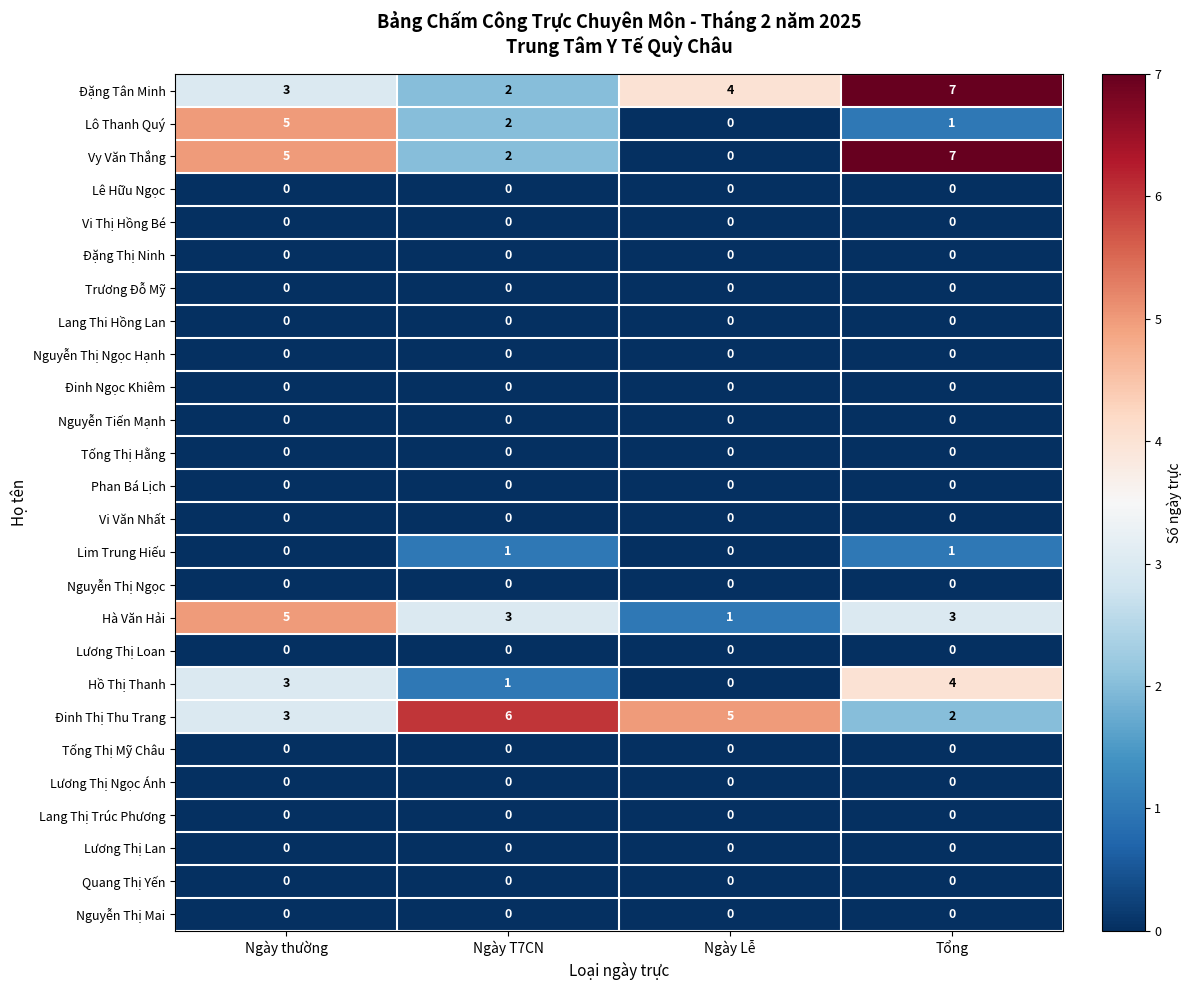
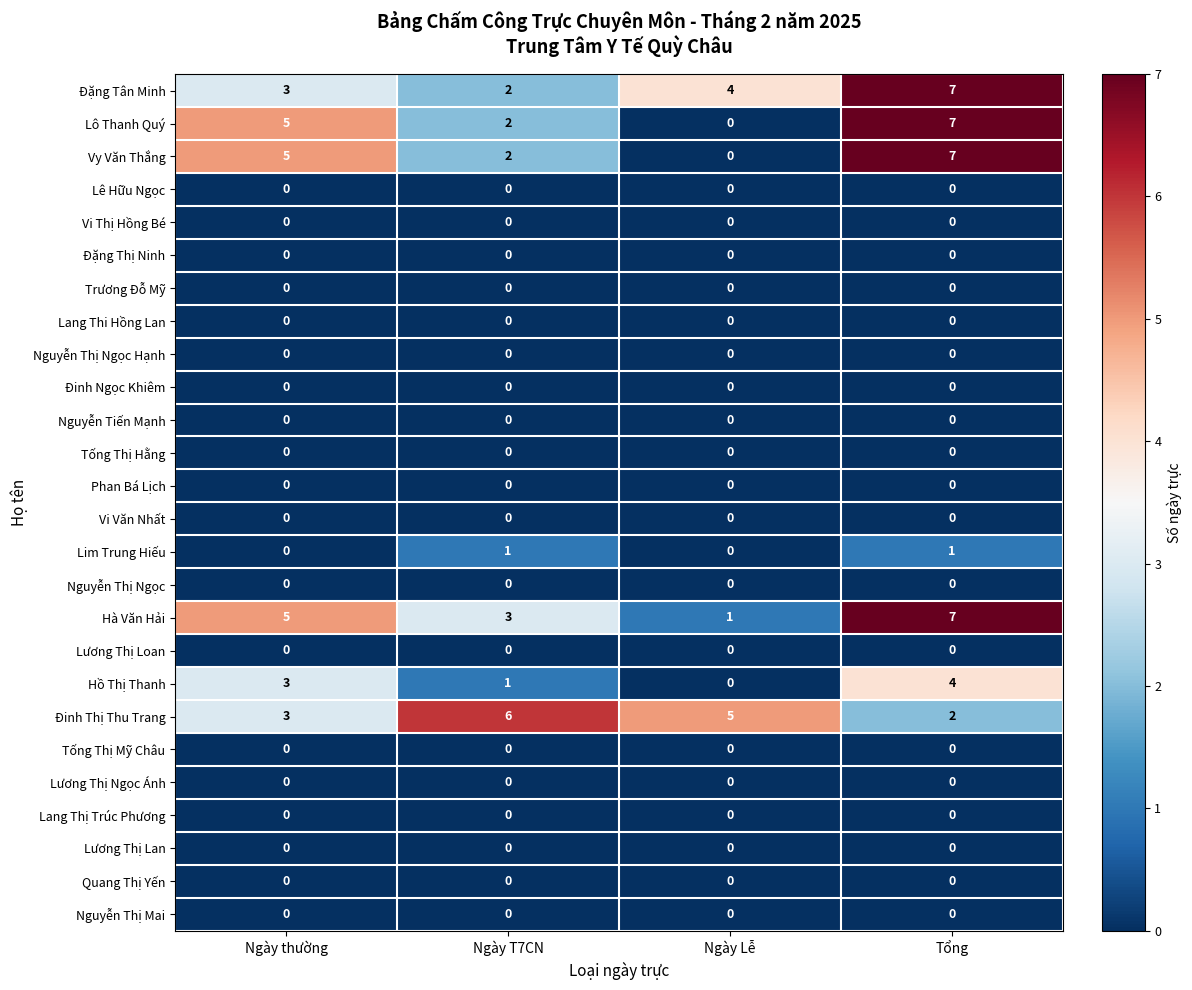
  {
    "Đặng Tân Minh": {
      "Ngày thường": 3,
      "Ngày T7CN": 2,
      "Ngày Lễ": 4,
      "Tổng": 7
    },
    "Lô Thanh Quý": {
      "Ngày thường": 5,
      "Ngày T7CN": 2,
      "Ngày Lễ": 0,
-     "Tổng": 1
+     "Tổng": 7
    },
    "Vy Văn Thắng": {
      "Ngày thường": 5,
      "Ngày T7CN": 2,
      "Ngày Lễ": 0,
      "Tổng": 7
    },
    "Lê Hữu Ngọc": {
      "Ngày thường": 0,
      "Ngày T7CN": 0,
      "Ngày Lễ": 0,
      "Tổng": 0
    },
    "Vi Thị Hồng Bé": {
      "Ngày thường": 0,
      "Ngày T7CN": 0,
      "Ngày Lễ": 0,
      "Tổng": 0
    },
    "Đặng Thị Ninh": {
      "Ngày thường": 0,
      "Ngày T7CN": 0,
      "Ngày Lễ": 0,
      "Tổng": 0
    },
    "Trương Đỗ Mỹ": {
      "Ngày thường": 0,
      "Ngày T7CN": 0,
      "Ngày Lễ": 0,
      "Tổng": 0
    },
    "Lang Thi Hồng Lan": {
      "Ngày thường": 0,
      "Ngày T7CN": 0,
      "Ngày Lễ": 0,
      "Tổng": 0
    },
    "Nguyễn Thị Ngọc Hạnh": {
      "Ngày thường": 0,
      "Ngày T7CN": 0,
      "Ngày Lễ": 0,
      "Tổng": 0
    },
    "Đinh Ngọc Khiêm": {
      "Ngày thường": 0,
      "Ngày T7CN": 0,
      "Ngày Lễ": 0,
      "Tổng": 0
    },
    "Nguyễn Tiến Mạnh": {
      "Ngày thường": 0,
      "Ngày T7CN": 0,
      "Ngày Lễ": 0,
      "Tổng": 0
    },
    "Tống Thị Hằng": {
      "Ngày thường": 0,
      "Ngày T7CN": 0,
      "Ngày Lễ": 0,
      "Tổng": 0
    },
    "Phan Bá Lịch": {
      "Ngày thường": 0,
      "Ngày T7CN": 0,
      "Ngày Lễ": 0,
      "Tổng": 0
    },
    "Vi Văn Nhất": {
      "Ngày thường": 0,
      "Ngày T7CN": 0,
      "Ngày Lễ": 0,
      "Tổng": 0
    },
    "Lim Trung Hiếu": {
      "Ngày thường": 0,
      "Ngày T7CN": 1,
      "Ngày Lễ": 0,
      "Tổng": 1
    },
    "Nguyễn Thị Ngọc": {
      "Ngày thường": 0,
      "Ngày T7CN": 0,
      "Ngày Lễ": 0,
      "Tổng": 0
    },
    "Hà Văn Hải": {
      "Ngày thường": 5,
      "Ngày T7CN": 3,
      "Ngày Lễ": 1,
-     "Tổng": 3
+     "Tổng": 7
    },
    "Lương Thị Loan": {
      "Ngày thường": 0,
      "Ngày T7CN": 0,
      "Ngày Lễ": 0,
      "Tổng": 0
    },
    "Hồ Thị Thanh": {
      "Ngày thường": 3,
      "Ngày T7CN": 1,
      "Ngày Lễ": 0,
      "Tổng": 4
    },
    "Đinh Thị Thu Trang": {
      "Ngày thường": 3,
      "Ngày T7CN": 6,
      "Ngày Lễ": 5,
      "Tổng": 2
    },
    "Tống Thị Mỹ Châu": {
      "Ngày thường": 0,
      "Ngày T7CN": 0,
      "Ngày Lễ": 0,
      "Tổng": 0
    },
    "Lương Thị Ngọc Ánh": {
      "Ngày thường": 0,
      "Ngày T7CN": 0,
      "Ngày Lễ": 0,
      "Tổng": 0
    },
    "Lang Thị Trúc Phương": {
      "Ngày thường": 0,
      "Ngày T7CN": 0,
      "Ngày Lễ": 0,
      "Tổng": 0
    },
    "Lương Thị Lan": {
      "Ngày thường": 0,
      "Ngày T7CN": 0,
      "Ngày Lễ": 0,
      "Tổng": 0
    },
    "Quang Thị Yến": {
      "Ngày thường": 0,
      "Ngày T7CN": 0,
      "Ngày Lễ": 0,
      "Tổng": 0
    },
    "Nguyễn Thị Mai": {
      "Ngày thường": 0,
      "Ngày T7CN": 0,
      "Ngày Lễ": 0,
      "Tổng": 0
    }
  }
